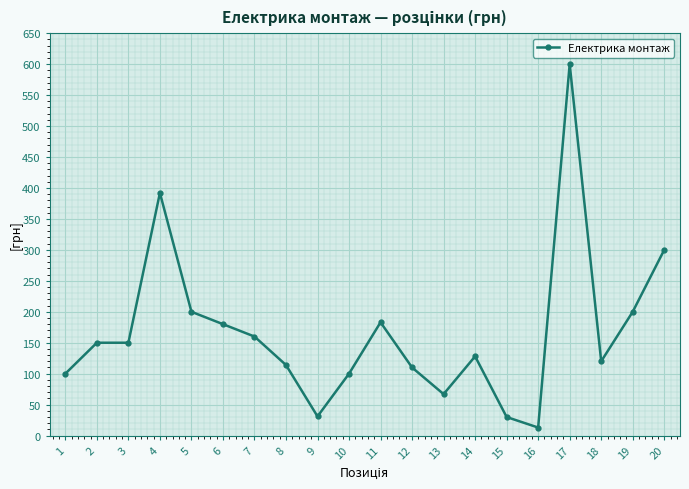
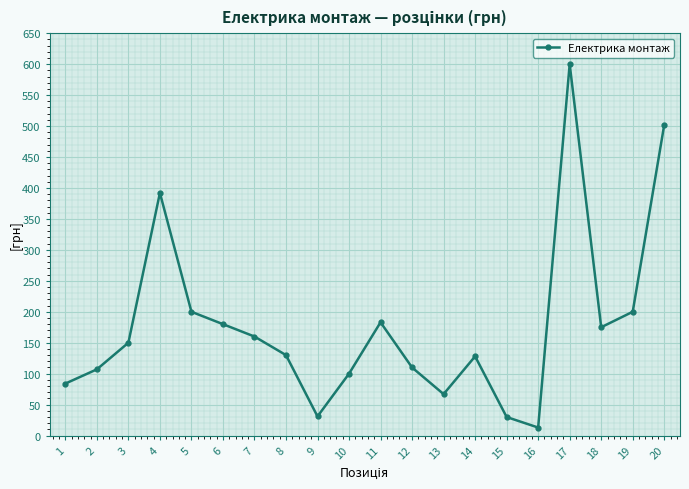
  {
-   "1": 100,
-   "2": 150,
+   "1": 80,
+   "2": 110,
    "3": 150,
    "4": 390,
    "5": 200,
    "6": 180,
    "7": 160,
-   "8": 110,
+   "8": 130,
    "9": 30,
    "10": 100,
    "11": 180,
    "12": 110,
    "13": 70,
    "14": 130,
    "15": 30,
    "16": 10,
    "17": 600,
-   "18": 120,
+   "18": 180,
    "19": 200,
-   "20": 300
+   "20": 500
  }
